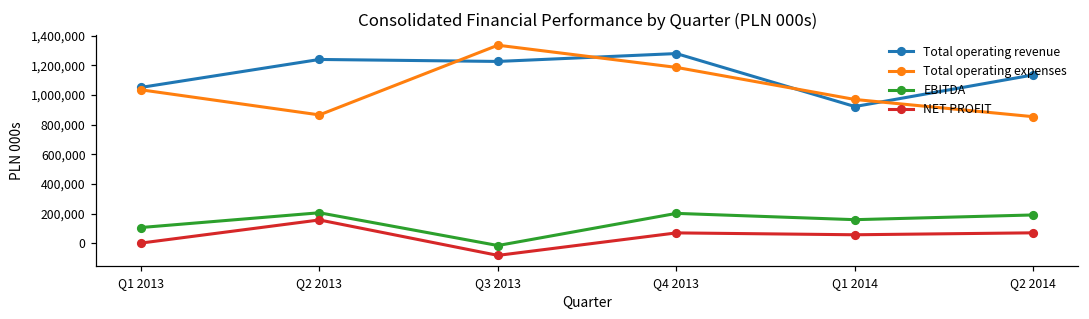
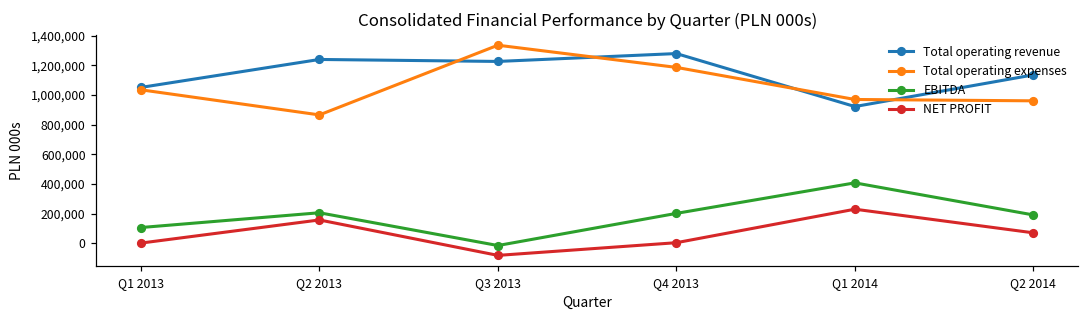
  {
    "Total operating revenue": {
      "Q2 2013": "1,240,000",
      "Q3 2013": "1,230,000",
      "Q4 2013": "1,280,000",
      "Q1 2014": "920,000",
      "Q2 2014": "1,140,000"
    },
    "Total operating expenses": {
      "Q2 2013": "870,000",
      "Q3 2013": "1,340,000",
      "Q4 2013": "1,190,000",
      "Q1 2014": "970,000",
-     "Q2 2014": "850,000"
+     "Q2 2014": "960,000"
    },
    "EBITDA": {
      "Q1 2013": "110,000",
      "Q2 2013": "210,000",
      "Q3 2013": "-20,000",
      "Q4 2013": "200,000",
-     "Q1 2014": "160,000",
+     "Q1 2014": "410,000",
      "Q2 2014": "190,000"
    },
    "NET PROFIT": {
      "Q1 2013": "0",
      "Q2 2013": "160,000",
      "Q3 2013": "-80,000",
-     "Q4 2013": "70,000",
-     "Q1 2014": "60,000",
+     "Q4 2013": "0",
+     "Q1 2014": "230,000",
      "Q2 2014": "70,000"
    }
  }
